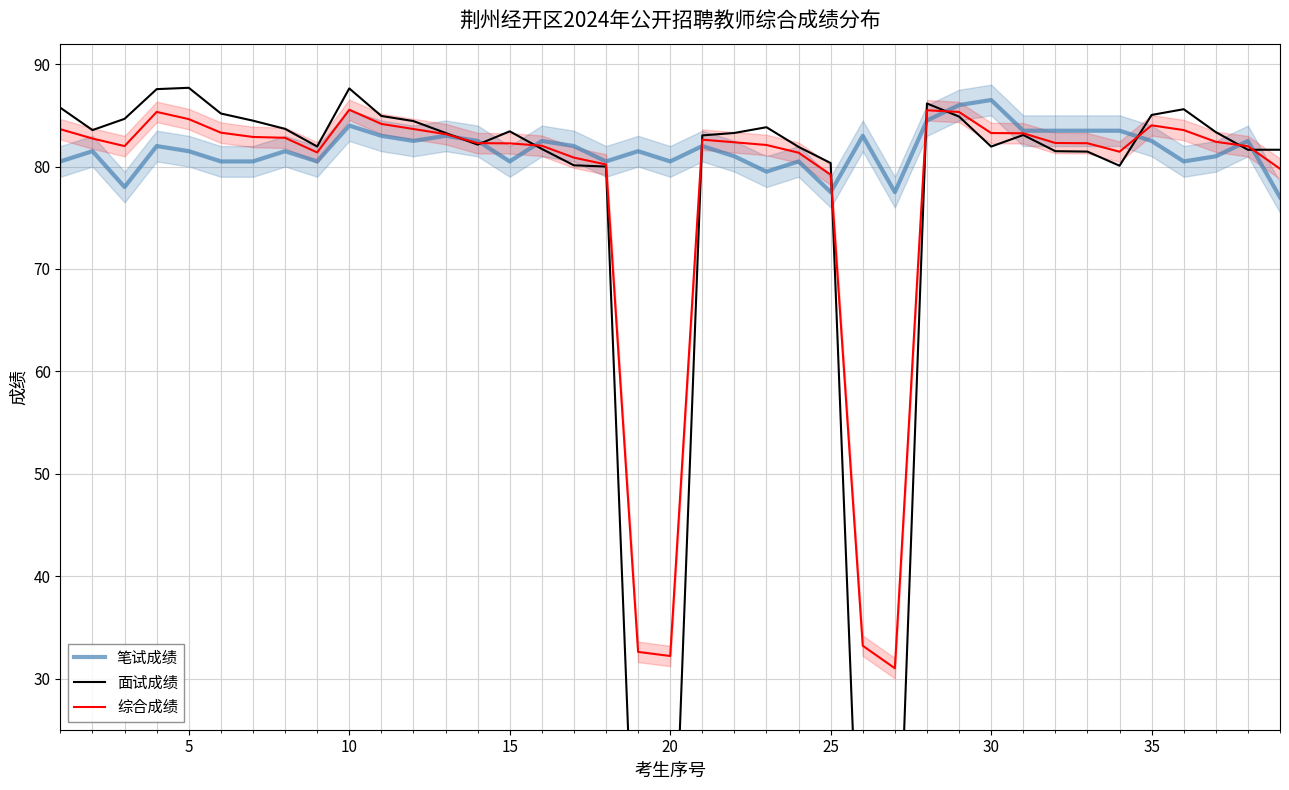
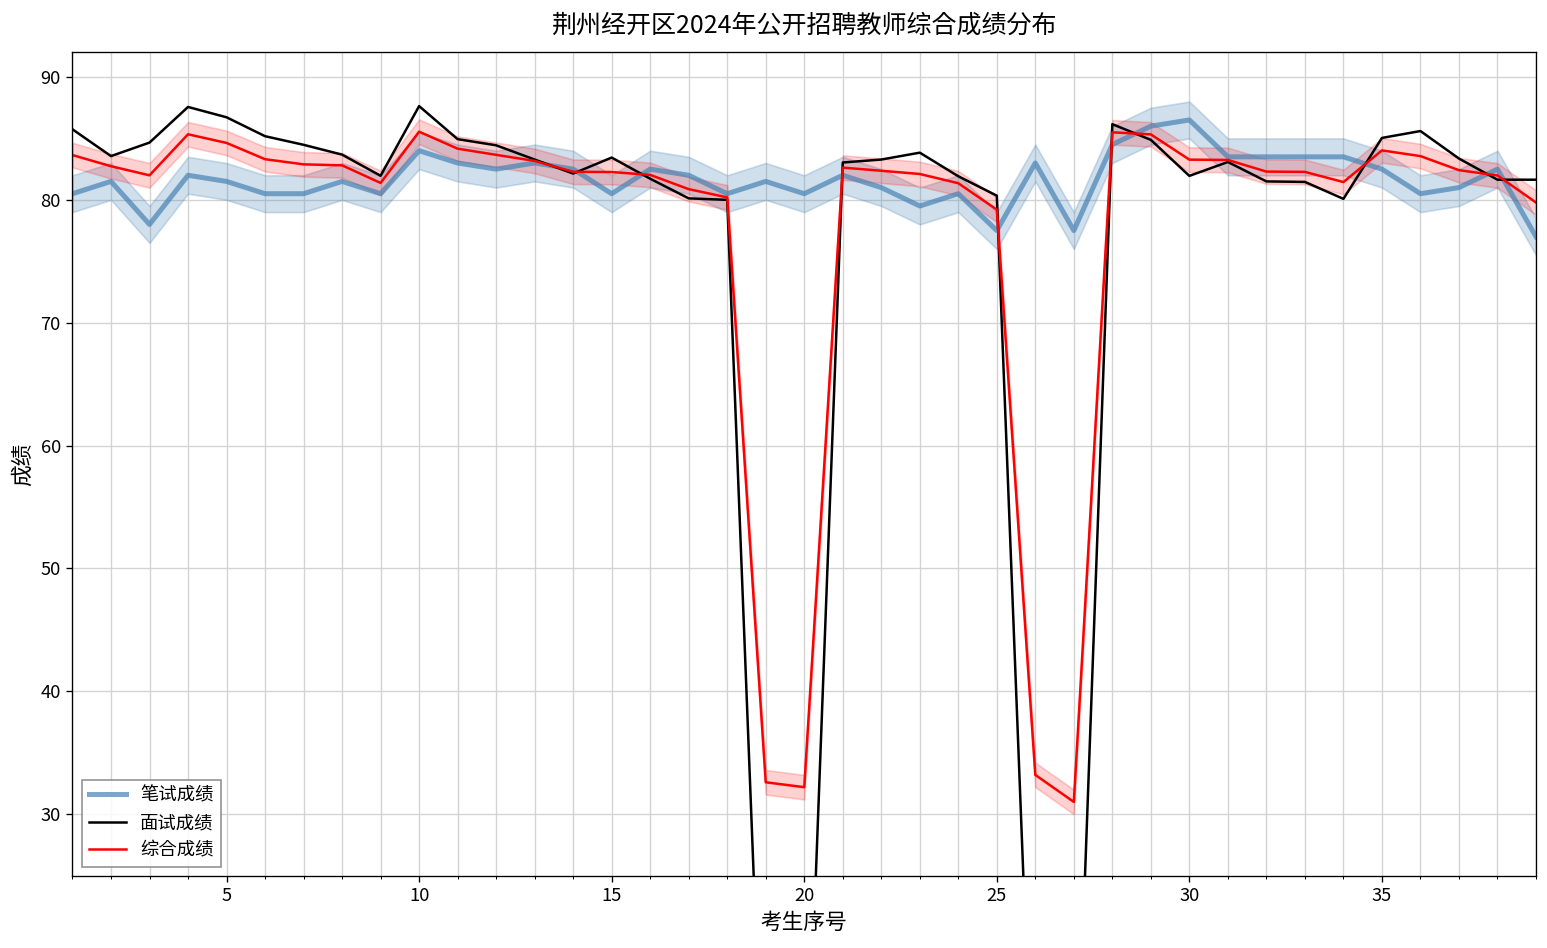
  {
    "面试成绩": {
-     "5": 87.7,
+     "5": 86.7,
      "10": 87.6,
      "30": 82.0
    }
  }
